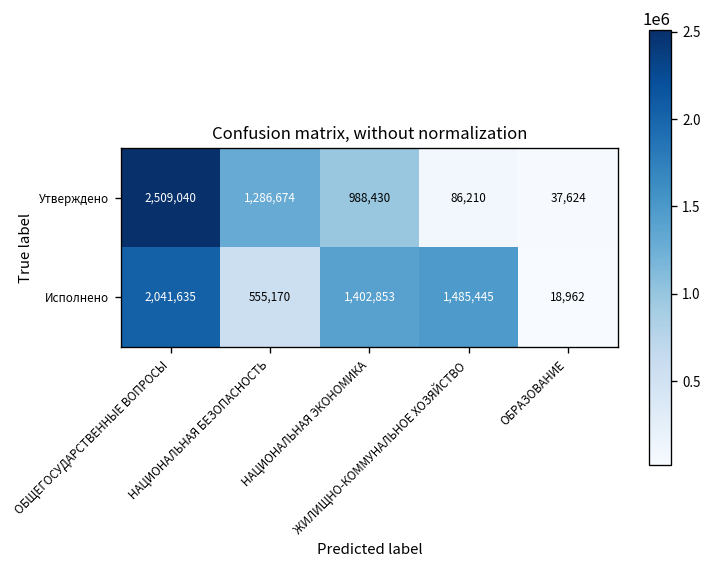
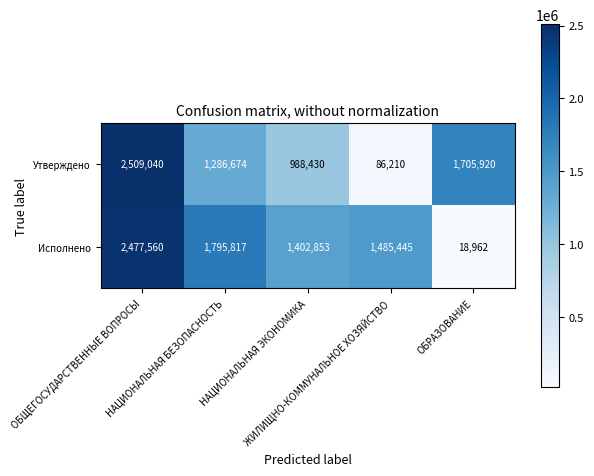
  {
    "Утверждено": {
      "ОБЩЕГОСУДАРСТВЕННЫЕ ВОПРОСЫ": "2,509,040",
      "НАЦИОНАЛЬНАЯ БЕЗОПАСНОСТЬ": "1,286,674",
      "НАЦИОНАЛЬНАЯ ЭКОНОМИКА": "988,430",
      "ЖИЛИЩНО-КОММУНАЛЬНОЕ ХОЗЯЙСТВО": "86,210",
-     "ОБРАЗОВАНИЕ": "37,624"
+     "ОБРАЗОВАНИЕ": "1,705,920"
    },
    "Исполнено": {
-     "ОБЩЕГОСУДАРСТВЕННЫЕ ВОПРОСЫ": "2,041,635",
-     "НАЦИОНАЛЬНАЯ БЕЗОПАСНОСТЬ": "555,170",
+     "ОБЩЕГОСУДАРСТВЕННЫЕ ВОПРОСЫ": "2,477,560",
+     "НАЦИОНАЛЬНАЯ БЕЗОПАСНОСТЬ": "1,795,817",
      "НАЦИОНАЛЬНАЯ ЭКОНОМИКА": "1,402,853",
      "ЖИЛИЩНО-КОММУНАЛЬНОЕ ХОЗЯЙСТВО": "1,485,445",
      "ОБРАЗОВАНИЕ": "18,962"
    }
  }
